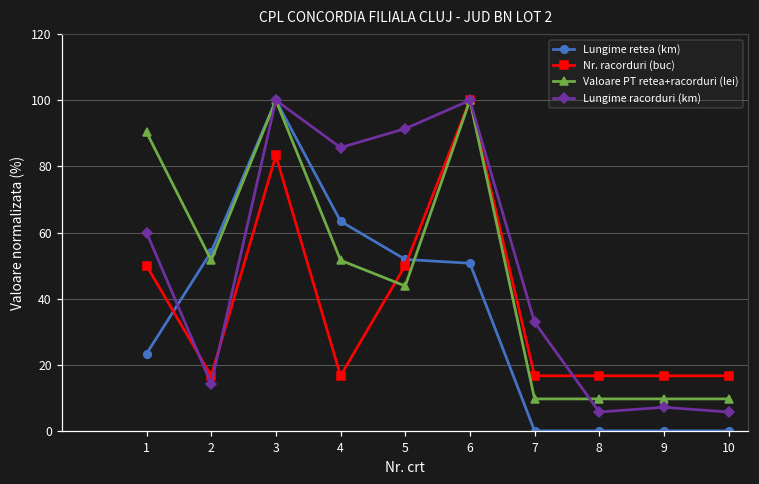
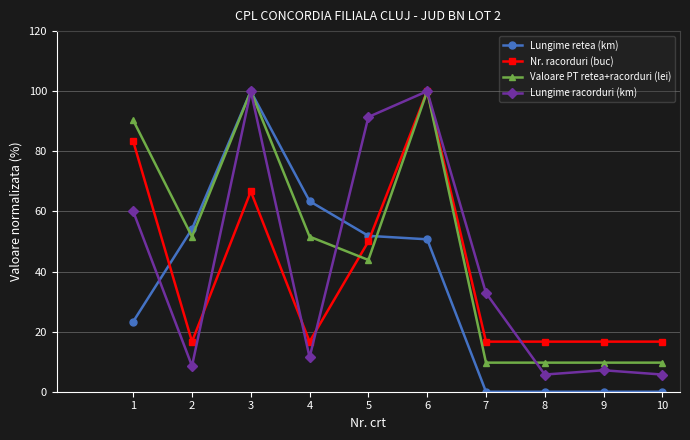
  {
    "Lungime retea (km)": {
      "1": 23,
      "2": 54,
      "4": 63,
      "5": 52,
      "6": 51,
      "7": 0,
      "8": 0,
      "9": 0,
      "10": 0
    },
    "Nr. racorduri (buc)": {
-     "1": 50,
+     "1": 83,
      "2": 17,
-     "3": 83,
+     "3": 67,
      "4": 17,
      "5": 50,
      "7": 17,
      "8": 17,
      "9": 17,
      "10": 17
    },
    "Valoare PT retea+racorduri (lei)": {
      "1": 90,
      "2": 52,
      "4": 52,
      "5": 44,
      "7": 10,
      "8": 10,
      "9": 10,
      "10": 10
    },
    "Lungime racorduri (km)": {
      "1": 60,
-     "2": 14,
-     "4": 86,
+     "2": 9,
+     "4": 11,
      "5": 91,
      "7": 33,
      "8": 6,
      "9": 7,
      "10": 6
    }
  }
